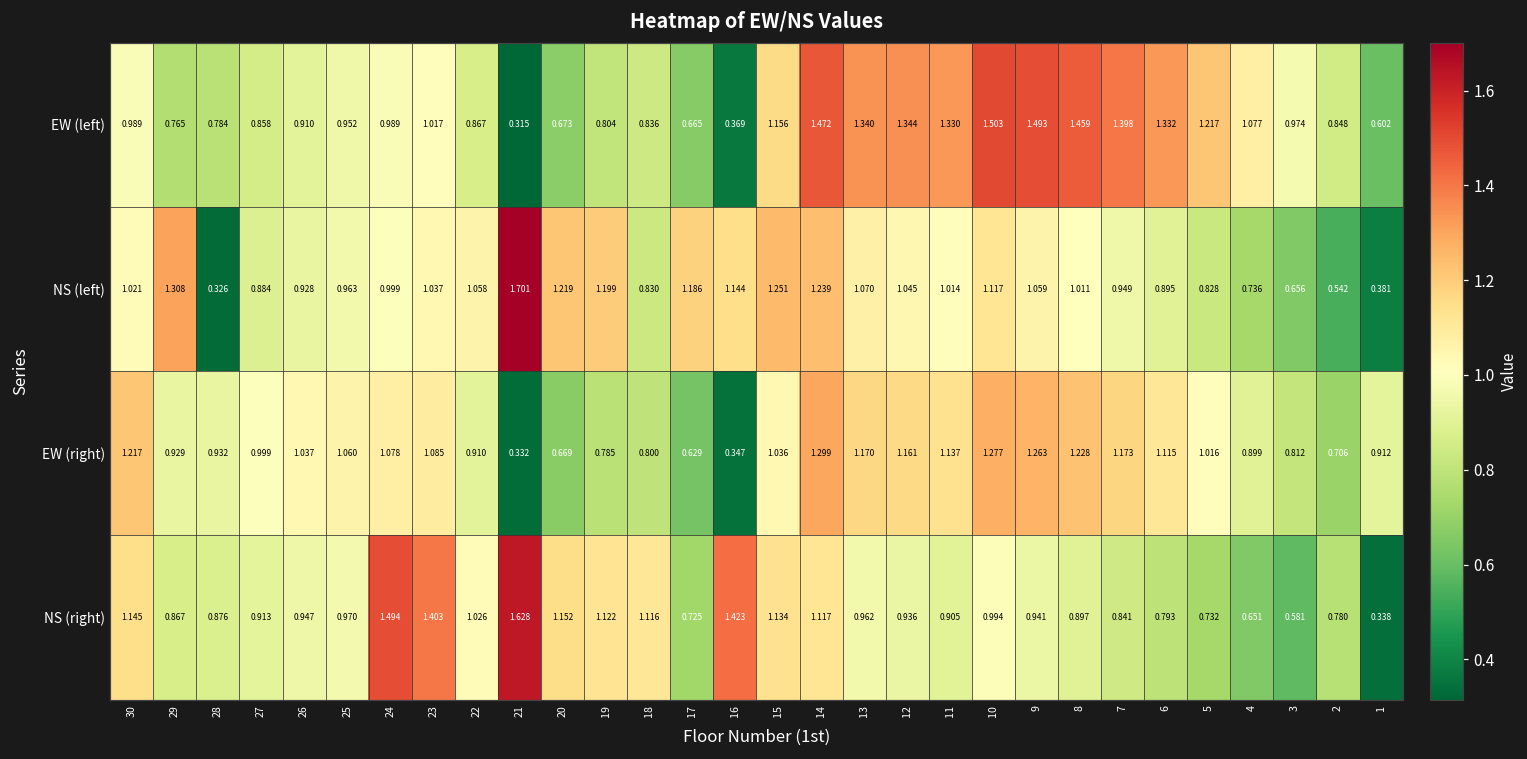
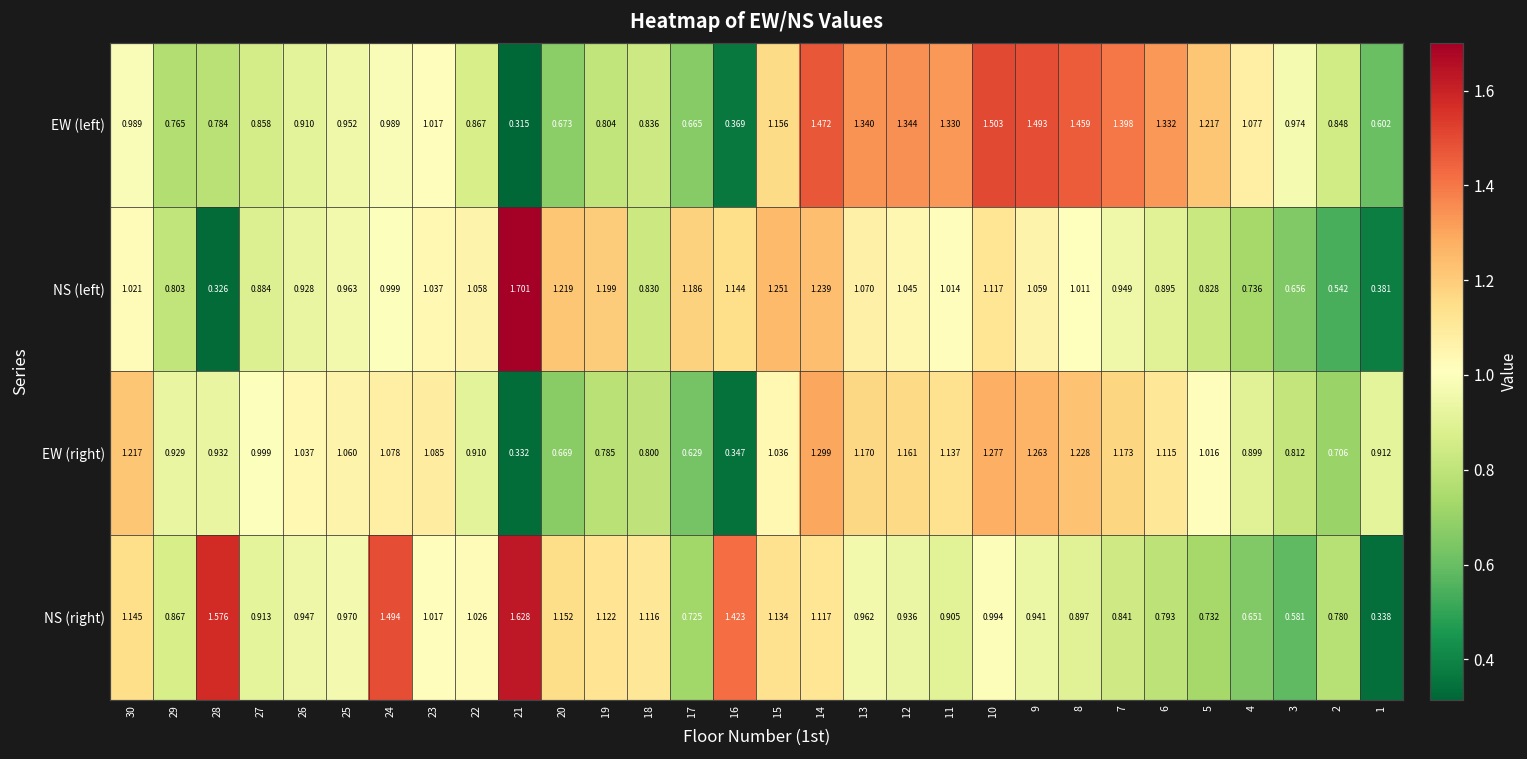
  {
    "EW (left)": {
      "30": 0.989,
      "29": 0.765,
      "28": 0.784,
      "27": 0.858,
      "26": 0.910,
      "25": 0.952,
      "24": 0.989,
      "23": 1.017,
      "22": 0.867,
      "21": 0.315,
      "20": 0.673,
      "19": 0.804,
      "18": 0.836,
      "17": 0.665,
      "16": 0.369,
      "15": 1.156,
      "14": 1.472,
      "13": 1.340,
      "12": 1.344,
      "11": 1.330,
      "10": 1.503,
      "9": 1.493,
      "8": 1.459,
      "7": 1.398,
      "6": 1.332,
      "5": 1.217,
      "4": 1.077,
      "3": 0.974,
      "2": 0.848,
      "1": 0.602
    },
    "NS (left)": {
      "30": 1.021,
-     "29": 1.308,
+     "29": 0.803,
      "28": 0.326,
      "27": 0.884,
      "26": 0.928,
      "25": 0.963,
      "24": 0.999,
      "23": 1.037,
      "22": 1.058,
      "21": 1.701,
      "20": 1.219,
      "19": 1.199,
      "18": 0.830,
      "17": 1.186,
      "16": 1.144,
      "15": 1.251,
      "14": 1.239,
      "13": 1.070,
      "12": 1.045,
      "11": 1.014,
      "10": 1.117,
      "9": 1.059,
      "8": 1.011,
      "7": 0.949,
      "6": 0.895,
      "5": 0.828,
      "4": 0.736,
      "3": 0.656,
      "2": 0.542,
      "1": 0.381
    },
    "EW (right)": {
      "30": 1.217,
      "29": 0.929,
      "28": 0.932,
      "27": 0.999,
      "26": 1.037,
      "25": 1.060,
      "24": 1.078,
      "23": 1.085,
      "22": 0.910,
      "21": 0.332,
      "20": 0.669,
      "19": 0.785,
      "18": 0.800,
      "17": 0.629,
      "16": 0.347,
      "15": 1.036,
      "14": 1.299,
      "13": 1.170,
      "12": 1.161,
      "11": 1.137,
      "10": 1.277,
      "9": 1.263,
      "8": 1.228,
      "7": 1.173,
      "6": 1.115,
      "5": 1.016,
      "4": 0.899,
      "3": 0.812,
      "2": 0.706,
      "1": 0.912
    },
    "NS (right)": {
      "30": 1.145,
      "29": 0.867,
-     "28": 0.876,
+     "28": 1.576,
      "27": 0.913,
      "26": 0.947,
      "25": 0.970,
      "24": 1.494,
-     "23": 1.403,
+     "23": 1.017,
      "22": 1.026,
      "21": 1.628,
      "20": 1.152,
      "19": 1.122,
      "18": 1.116,
      "17": 0.725,
      "16": 1.423,
      "15": 1.134,
      "14": 1.117,
      "13": 0.962,
      "12": 0.936,
      "11": 0.905,
      "10": 0.994,
      "9": 0.941,
      "8": 0.897,
      "7": 0.841,
      "6": 0.793,
      "5": 0.732,
      "4": 0.651,
      "3": 0.581,
      "2": 0.780,
      "1": 0.338
    }
  }
